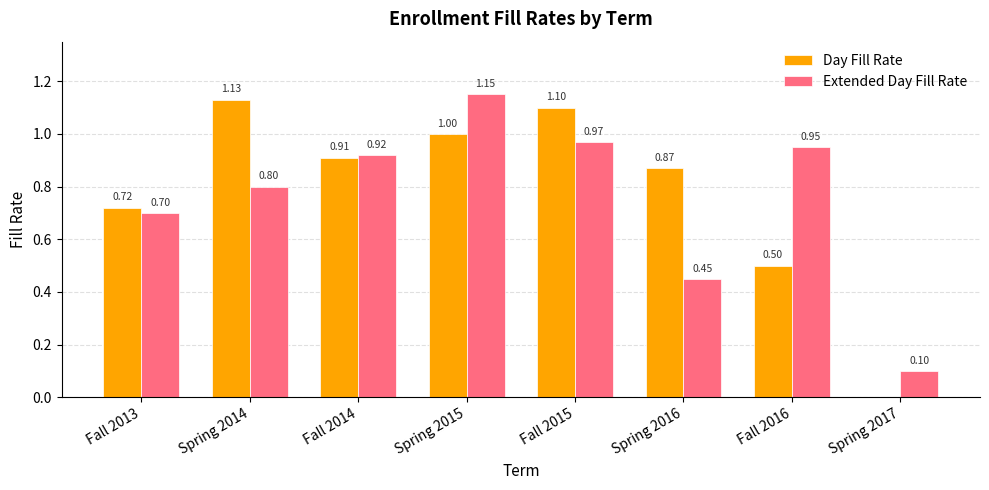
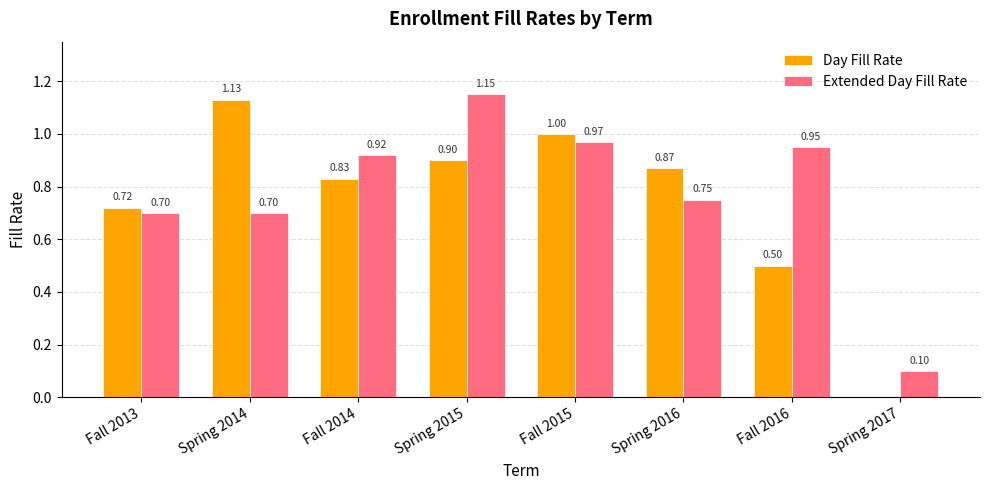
  {
    "Day Fill Rate": {
      "Fall 2013": 0.72,
      "Spring 2014": 1.13,
-     "Fall 2014": 0.91,
-     "Spring 2015": 1.00,
-     "Fall 2015": 1.10,
+     "Fall 2014": 0.83,
+     "Spring 2015": 0.90,
+     "Fall 2015": 1.00,
      "Spring 2016": 0.87,
      "Fall 2016": 0.50
    },
    "Extended Day Fill Rate": {
      "Fall 2013": 0.70,
-     "Spring 2014": 0.80,
+     "Spring 2014": 0.70,
      "Fall 2014": 0.92,
      "Spring 2015": 1.15,
      "Fall 2015": 0.97,
-     "Spring 2016": 0.45,
+     "Spring 2016": 0.75,
      "Fall 2016": 0.95,
      "Spring 2017": 0.10
    }
  }
